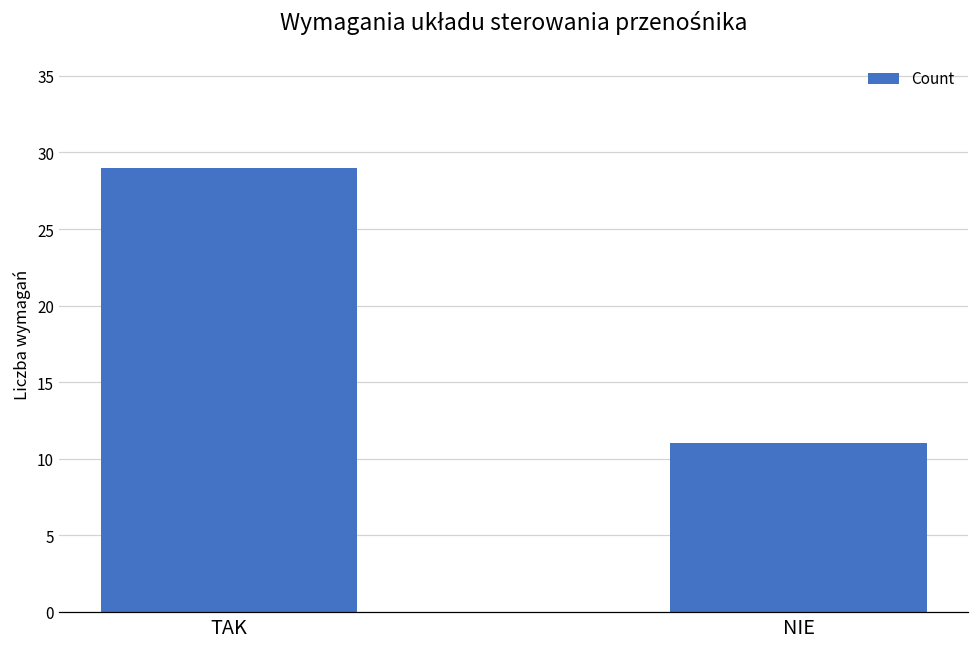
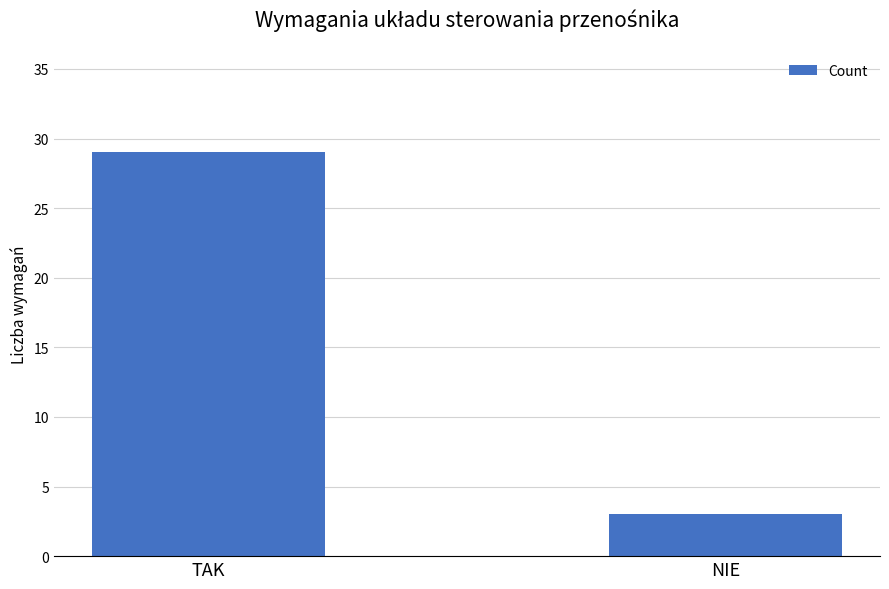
  {
    "TAK": 29,
-   "NIE": 11
+   "NIE": 3
  }
